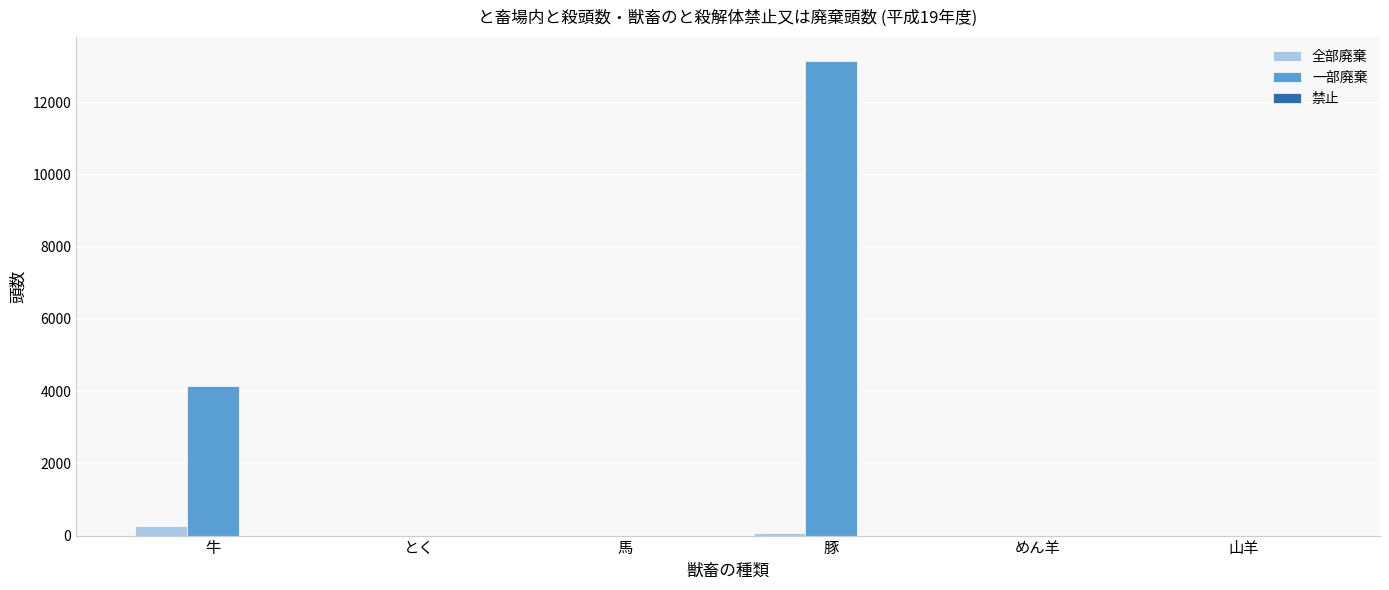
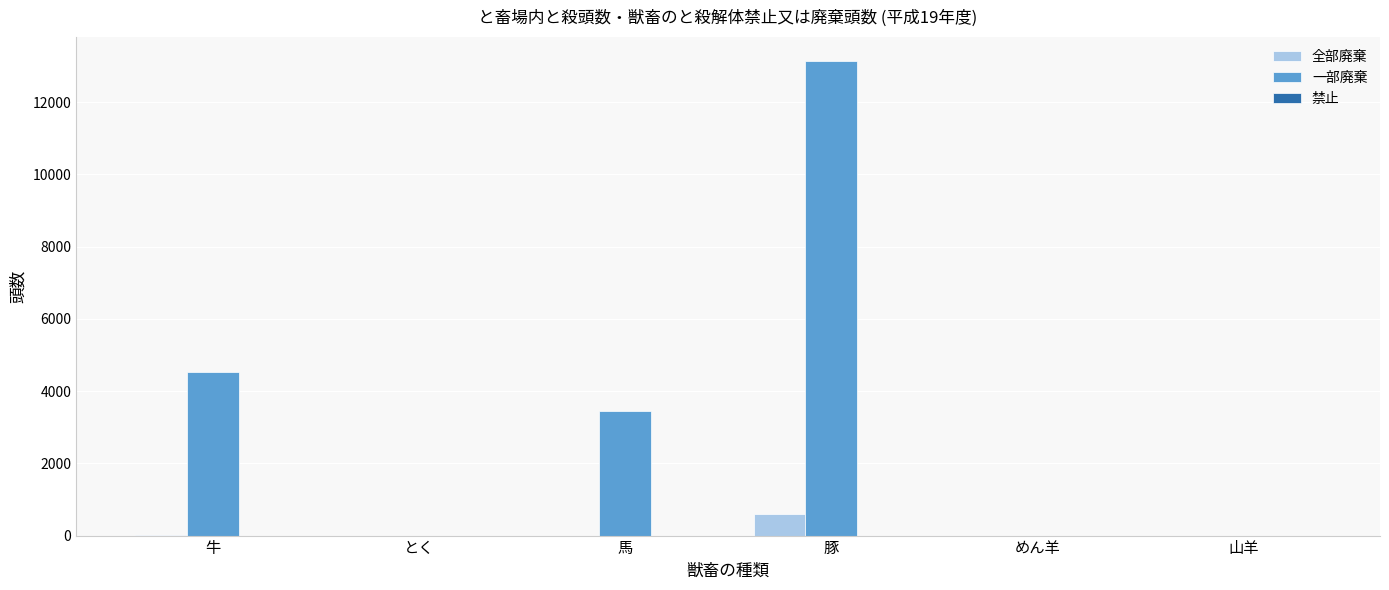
  {
    "全部廃棄": {
-     "牛": 300,
+     "牛": 0,
      "とく": 0,
      "馬": 0,
-     "豚": 100,
+     "豚": 600,
      "めん羊": 0,
      "山羊": 0
    },
    "一部廃棄": {
-     "牛": 4100,
+     "牛": 4500,
      "とく": 0,
-     "馬": 0,
+     "馬": 3400,
      "豚": 13100,
      "めん羊": 0,
      "山羊": 0
    },
    "禁止": {
      "牛": 0,
      "とく": 0,
      "馬": 0,
      "豚": 0,
      "めん羊": 0,
      "山羊": 0
    }
  }
